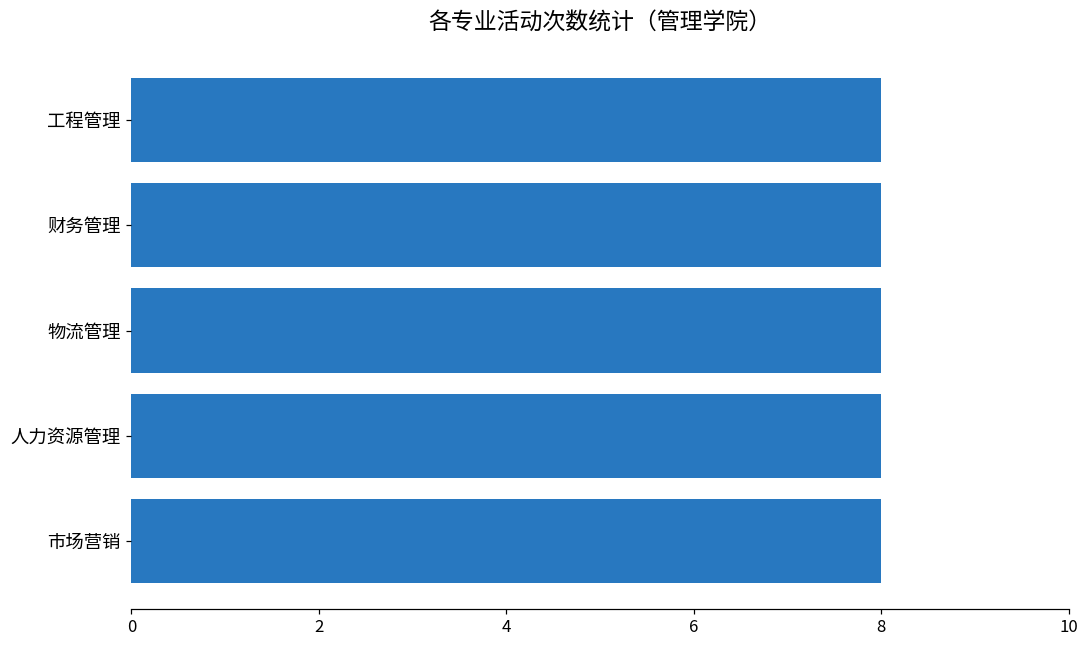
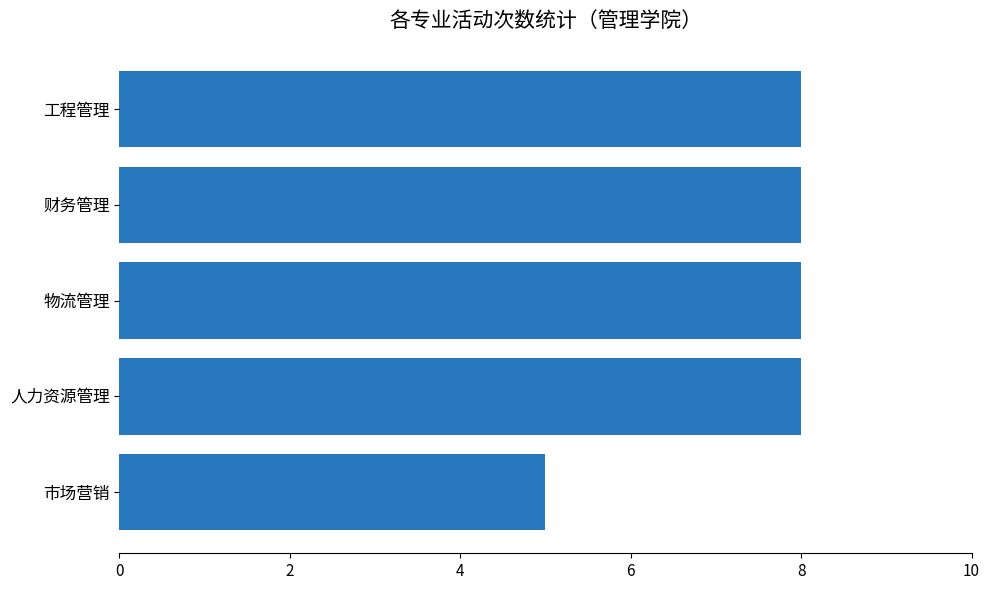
  {
    "工程管理": 8,
    "财务管理": 8,
    "物流管理": 8,
    "人力资源管理": 8,
-   "市场营销": 8
+   "市场营销": 5
  }
